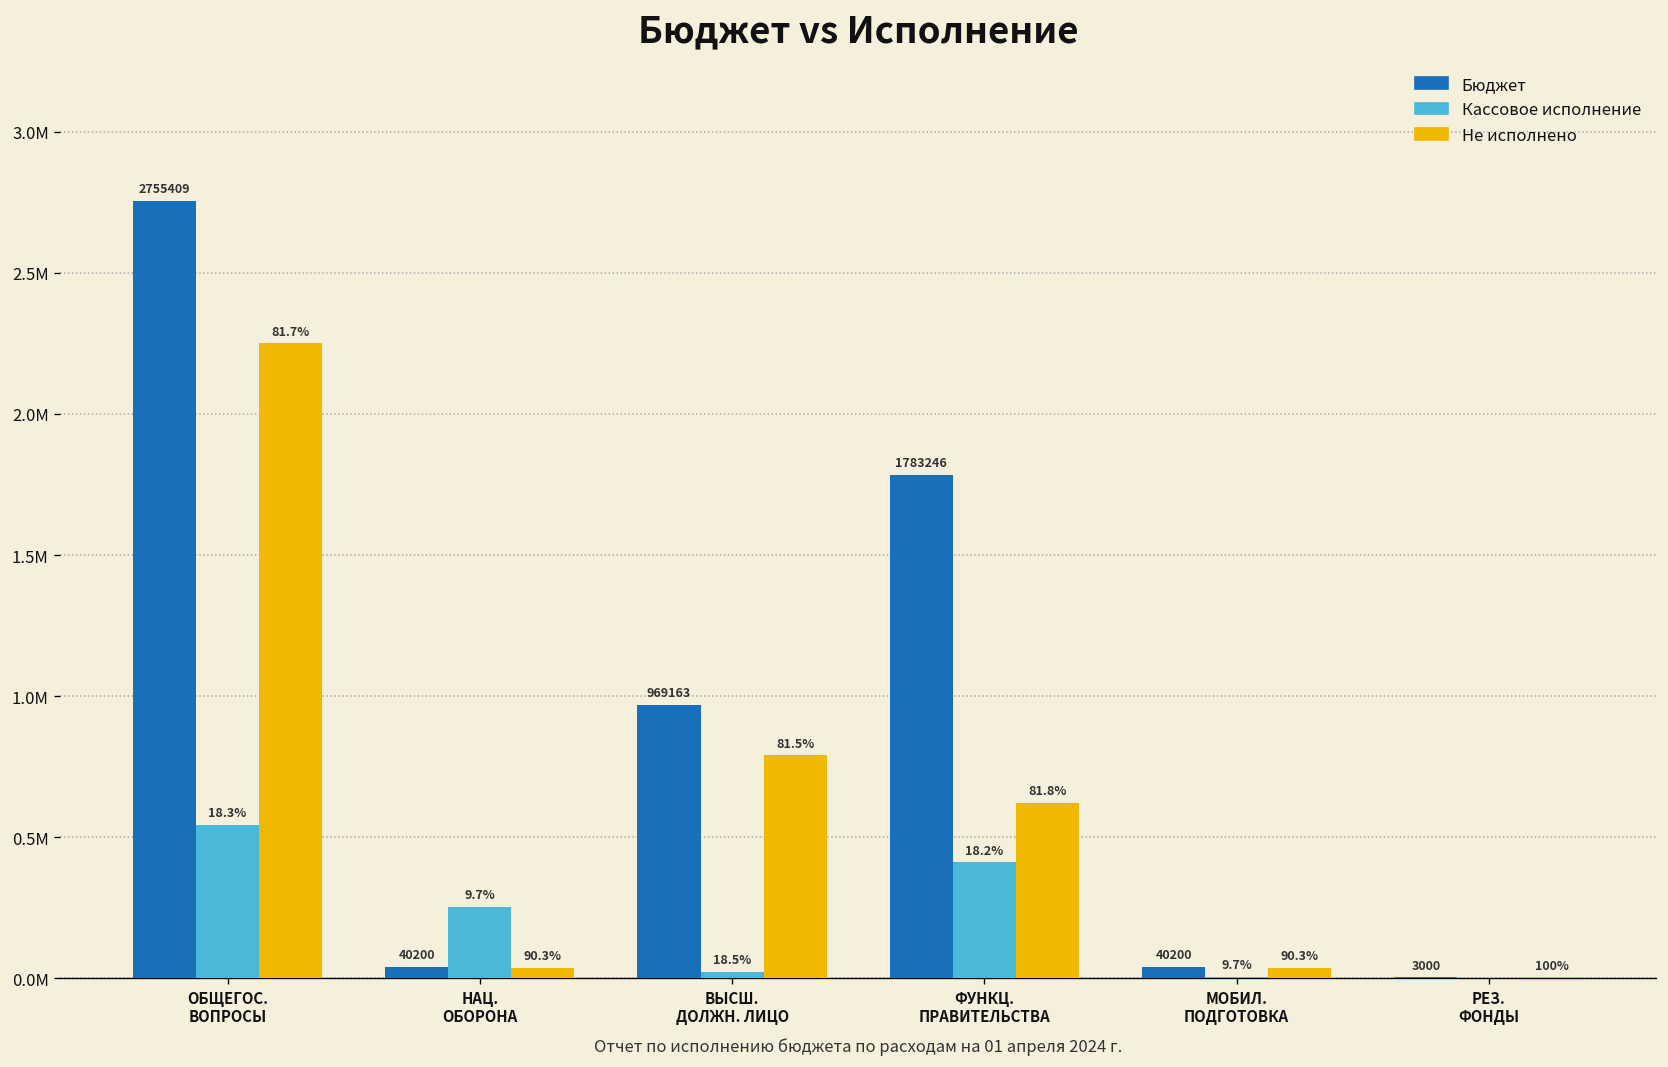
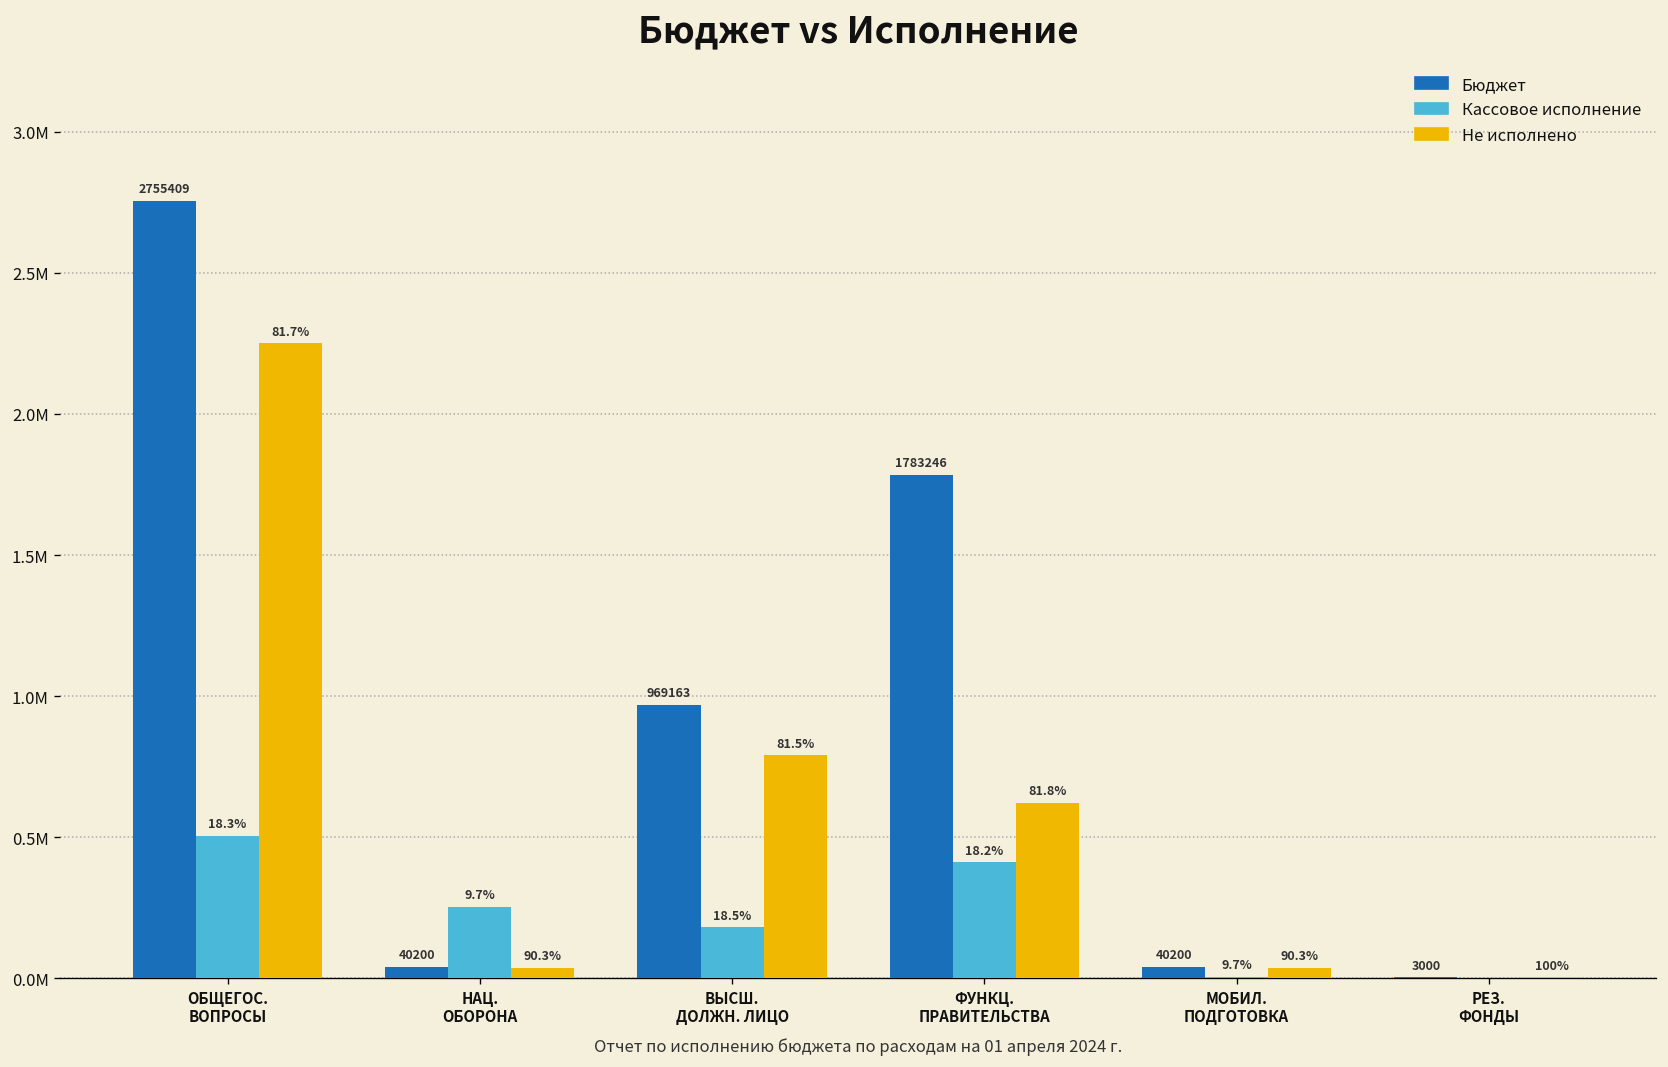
  {
    "Бюджет": {
      "ОБЩЕГОС. ВОПРОСЫ": 2755409,
      "НАЦ. ОБОРОНА": 40200,
      "ВЫСШ. ДОЛЖН. ЛИЦО": 969163,
      "ФУНКЦ. ПРАВИТЕЛЬСТВА": 1783246,
      "МОБИЛ. ПОДГОТОВКА": 40200,
      "РЕЗ. ФОНДЫ": 3000
    },
    "Кассовое исполнение": {
-     "ОБЩЕГОС. ВОПРОСЫ": 540000,
-     "ВЫСШ. ДОЛЖН. ЛИЦО": 20000,
+     "ОБЩЕГОС. ВОПРОСЫ": 500000,
+     "ВЫСШ. ДОЛЖН. ЛИЦО": 180000,
      "РЕЗ. ФОНДЫ": 0
    }
  }
